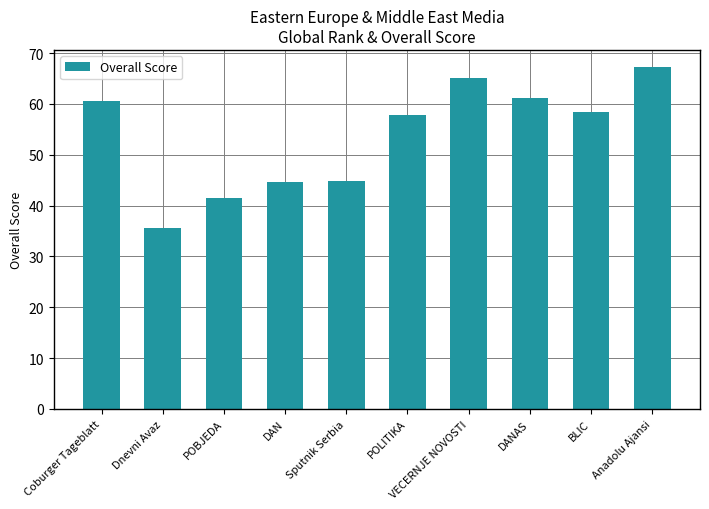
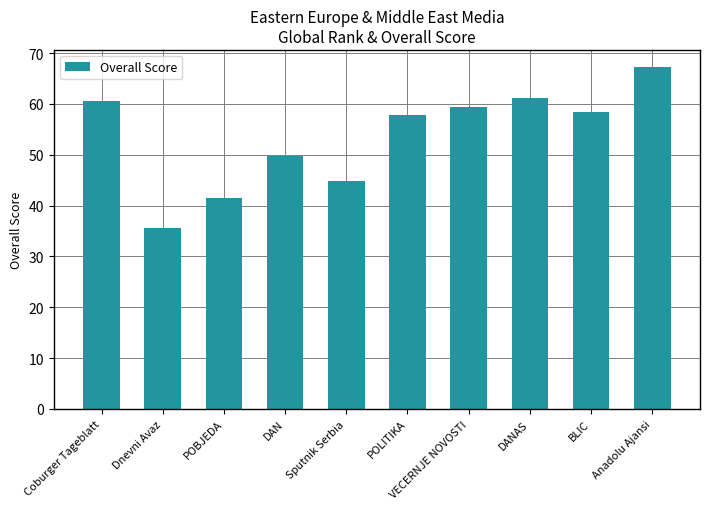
  {
    "Coburger Tageblatt": 61,
    "Dnevni Avaz": 36,
    "POBJEDA": 42,
-   "DAN": 45,
+   "DAN": 50,
    "Sputnik Serbia": 45,
    "POLITIKA": 58,
-   "VECERNJE NOVOSTI": 65,
+   "VECERNJE NOVOSTI": 59,
    "DANAS": 61,
    "BLIC": 58,
    "Anadolu Ajansi": 67
  }
